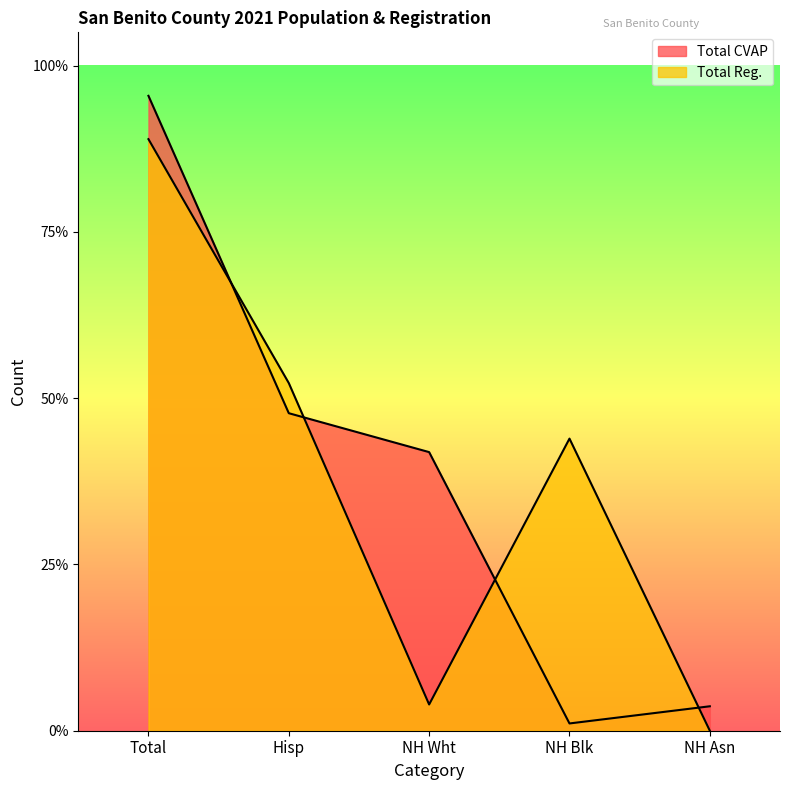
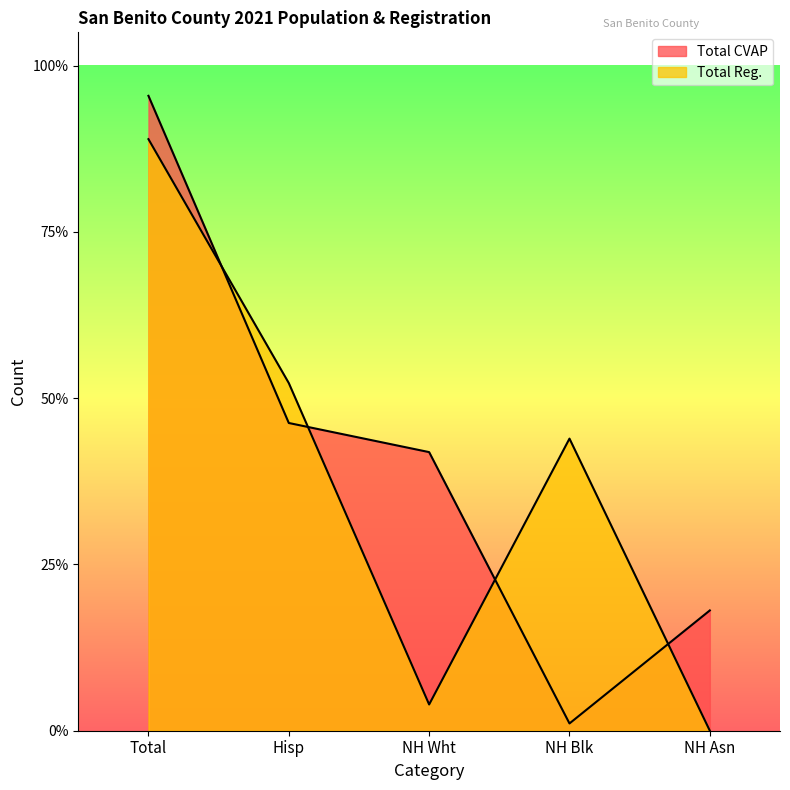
  {
    "Total CVAP": {
      "Total": "95%",
-     "Hisp": "48%",
+     "Hisp": "46%",
      "NH Wht": "42%",
      "NH Blk": "1%",
-     "NH Asn": "4%"
+     "NH Asn": "18%"
    },
    "Total Reg.": {
      "Total": "89%",
      "Hisp": "52%",
      "NH Wht": "4%",
      "NH Blk": "44%",
      "NH Asn": "0%"
    }
  }
